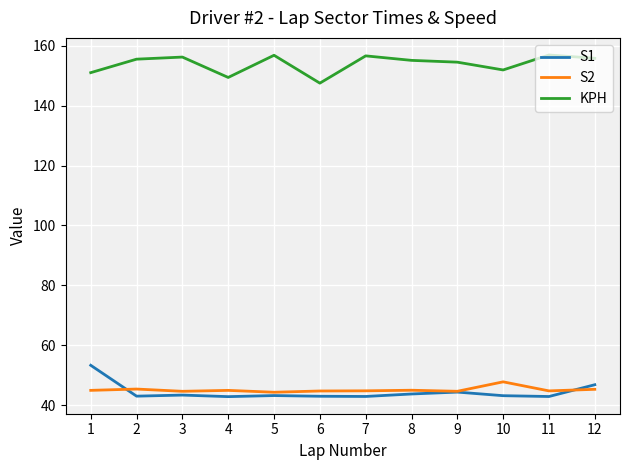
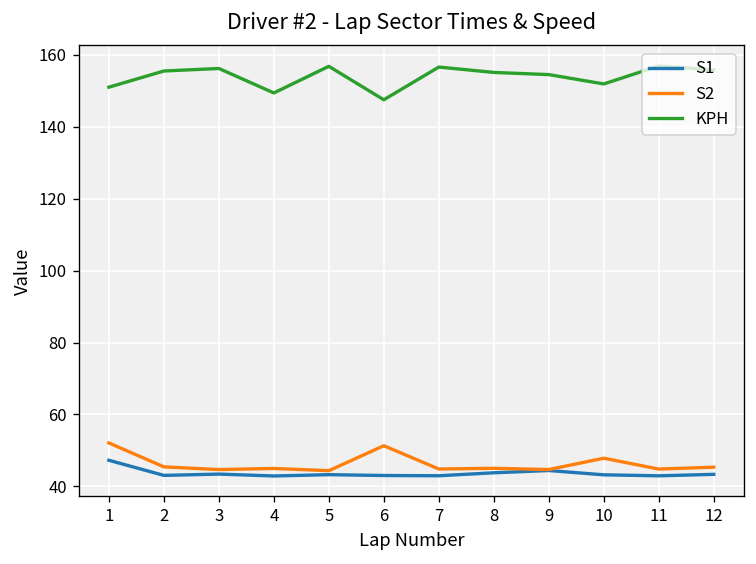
  {
    "S1": {
-     "1": 53,
+     "1": 47,
      "2": 43,
      "3": 43,
      "4": 43,
      "5": 43,
      "6": 43,
      "7": 43,
      "8": 44,
      "10": 43,
      "11": 43,
-     "12": 47
+     "12": 43
    },
    "S2": {
-     "1": 45,
+     "1": 52,
      "2": 45,
      "3": 45,
      "4": 45,
      "5": 44,
-     "6": 45,
+     "6": 51,
      "7": 45,
      "8": 45,
      "10": 48,
      "11": 45,
      "12": 45
    },
    "KPH": {
      "1": 151,
      "2": 156,
      "3": 156,
      "4": 149,
      "5": 157,
      "6": 148,
      "7": 157,
      "8": 155,
      "9": 155,
      "10": 152
    }
  }
